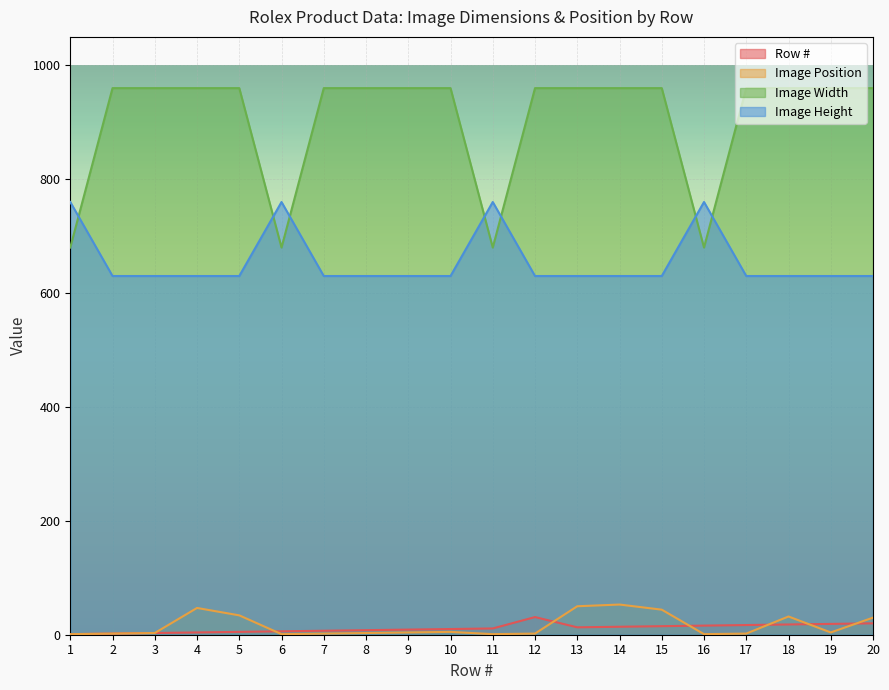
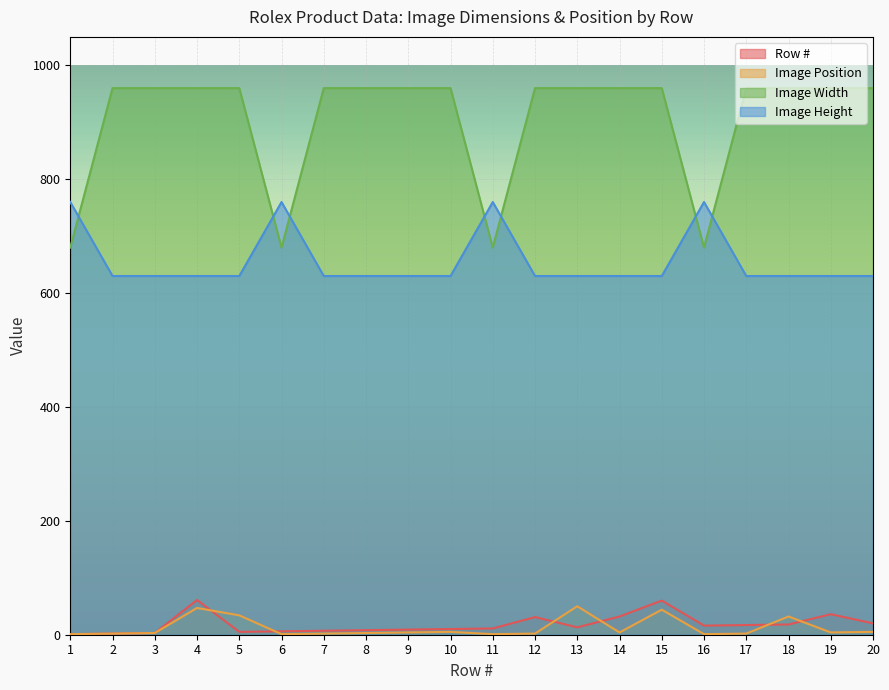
  {
    "Row #": {
-     "4": 0,
+     "4": 60,
      "5": 10,
      "6": 10,
      "7": 10,
      "8": 10,
      "9": 10,
      "10": 10,
      "11": 10,
      "12": 30,
      "13": 10,
-     "14": 10,
-     "15": 20,
+     "14": 30,
+     "15": 60,
      "16": 20,
      "17": 20,
      "18": 20,
-     "19": 20,
+     "19": 40,
      "20": 20
    },
    "Image Position": {
      "4": 50,
      "5": 30,
      "6": 0,
      "7": 0,
      "8": 0,
      "9": 0,
      "10": 10,
      "11": 0,
      "12": 0,
      "13": 50,
-     "14": 50,
+     "14": 0,
      "15": 40,
      "16": 0,
      "17": 0,
      "18": 30,
      "19": 0,
-     "20": 30
+     "20": 10
    },
    "Image Width": {
      "1": 680,
      "2": 960,
      "3": 960,
      "4": 960,
      "5": 960,
      "6": 680,
      "7": 960,
      "8": 960,
      "9": 960,
      "10": 960,
      "11": 680,
      "12": 960,
      "13": 960,
      "14": 960,
      "15": 960,
      "16": 680,
      "20": 960
    },
    "Image Height": {
      "1": 760,
      "2": 630,
      "3": 630,
      "4": 630,
      "5": 630,
      "6": 760,
      "7": 630,
      "8": 630,
      "9": 630,
      "10": 630,
      "11": 760,
      "12": 630,
      "13": 630,
      "14": 630,
      "15": 630,
      "16": 760,
      "17": 630,
      "18": 630,
      "19": 630,
      "20": 630
    }
  }
